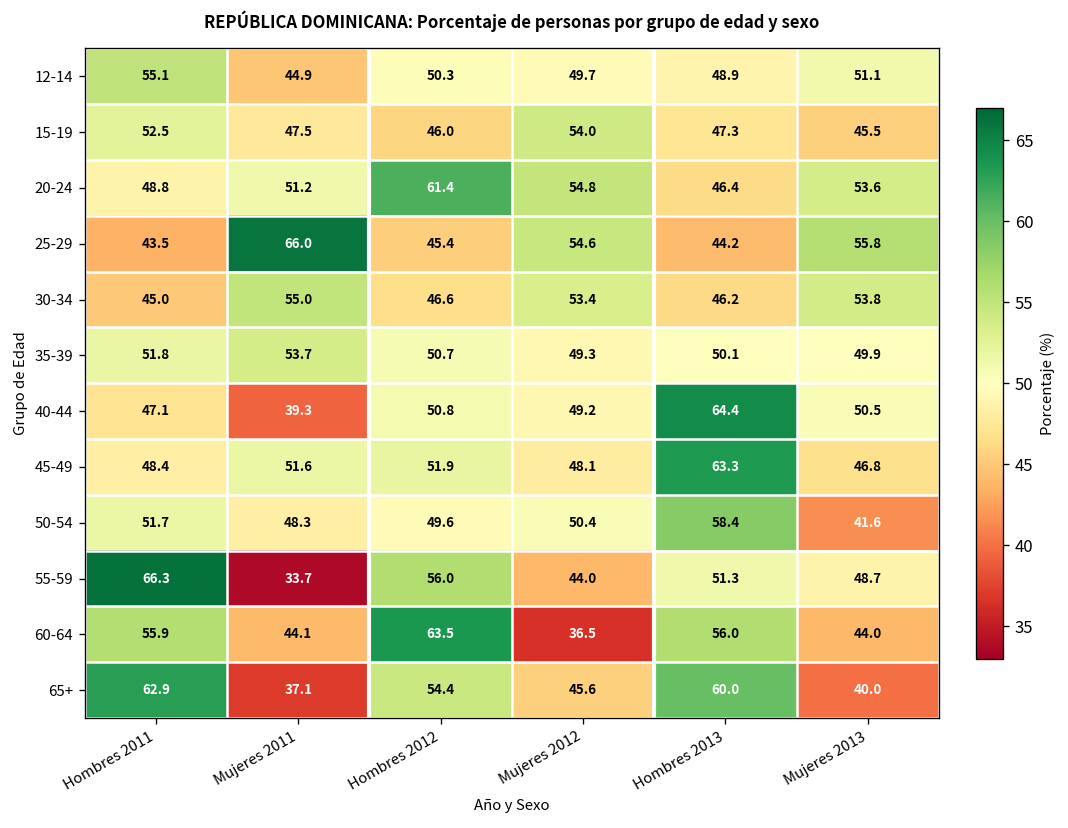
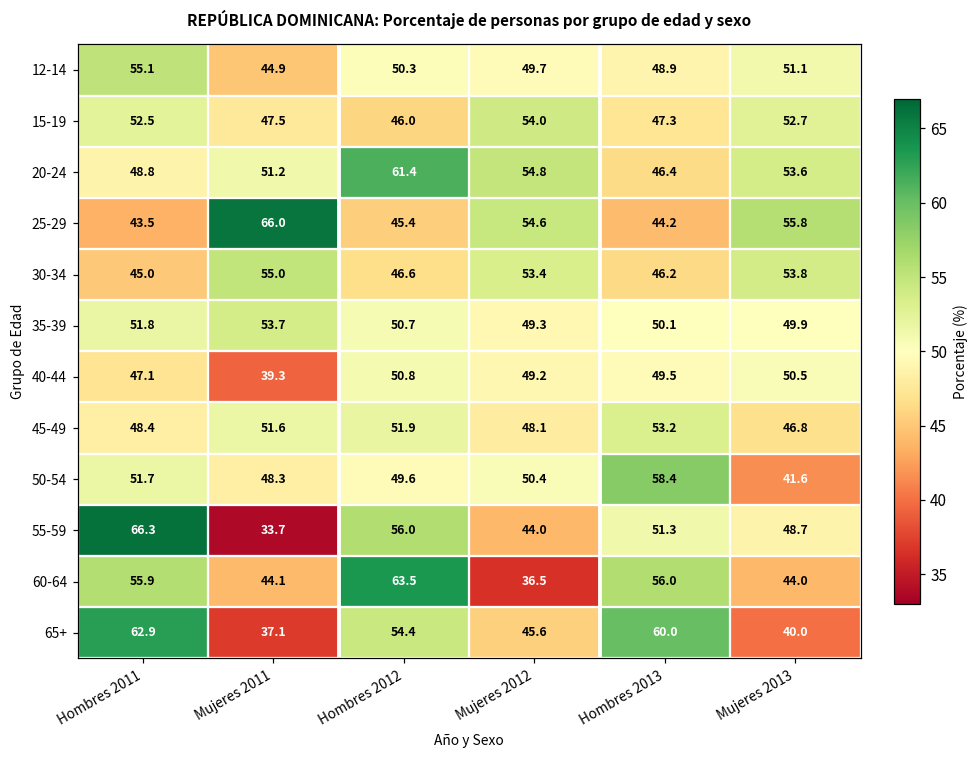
  {
    "12-14": {
      "Hombres 2011": 55.1,
      "Mujeres 2011": 44.9,
      "Hombres 2012": 50.3,
      "Mujeres 2012": 49.7,
      "Hombres 2013": 48.9,
      "Mujeres 2013": 51.1
    },
    "15-19": {
      "Hombres 2011": 52.5,
      "Mujeres 2011": 47.5,
      "Hombres 2012": 46.0,
      "Mujeres 2012": 54.0,
      "Hombres 2013": 47.3,
-     "Mujeres 2013": 45.5
+     "Mujeres 2013": 52.7
    },
    "20-24": {
      "Hombres 2011": 48.8,
      "Mujeres 2011": 51.2,
      "Hombres 2012": 61.4,
      "Mujeres 2012": 54.8,
      "Hombres 2013": 46.4,
      "Mujeres 2013": 53.6
    },
    "25-29": {
      "Hombres 2011": 43.5,
      "Mujeres 2011": 66.0,
      "Hombres 2012": 45.4,
      "Mujeres 2012": 54.6,
      "Hombres 2013": 44.2,
      "Mujeres 2013": 55.8
    },
    "30-34": {
      "Hombres 2011": 45.0,
      "Mujeres 2011": 55.0,
      "Hombres 2012": 46.6,
      "Mujeres 2012": 53.4,
      "Hombres 2013": 46.2,
      "Mujeres 2013": 53.8
    },
    "35-39": {
      "Hombres 2011": 51.8,
      "Mujeres 2011": 53.7,
      "Hombres 2012": 50.7,
      "Mujeres 2012": 49.3,
      "Hombres 2013": 50.1,
      "Mujeres 2013": 49.9
    },
    "40-44": {
      "Hombres 2011": 47.1,
      "Mujeres 2011": 39.3,
      "Hombres 2012": 50.8,
      "Mujeres 2012": 49.2,
-     "Hombres 2013": 64.4,
+     "Hombres 2013": 49.5,
      "Mujeres 2013": 50.5
    },
    "45-49": {
      "Hombres 2011": 48.4,
      "Mujeres 2011": 51.6,
      "Hombres 2012": 51.9,
      "Mujeres 2012": 48.1,
-     "Hombres 2013": 63.3,
+     "Hombres 2013": 53.2,
      "Mujeres 2013": 46.8
    },
    "50-54": {
      "Hombres 2011": 51.7,
      "Mujeres 2011": 48.3,
      "Hombres 2012": 49.6,
      "Mujeres 2012": 50.4,
      "Hombres 2013": 58.4,
      "Mujeres 2013": 41.6
    },
    "55-59": {
      "Hombres 2011": 66.3,
      "Mujeres 2011": 33.7,
      "Hombres 2012": 56.0,
      "Mujeres 2012": 44.0,
      "Hombres 2013": 51.3,
      "Mujeres 2013": 48.7
    },
    "60-64": {
      "Hombres 2011": 55.9,
      "Mujeres 2011": 44.1,
      "Hombres 2012": 63.5,
      "Mujeres 2012": 36.5,
      "Hombres 2013": 56.0,
      "Mujeres 2013": 44.0
    },
    "65+": {
      "Hombres 2011": 62.9,
      "Mujeres 2011": 37.1,
      "Hombres 2012": 54.4,
      "Mujeres 2012": 45.6,
      "Hombres 2013": 60.0,
      "Mujeres 2013": 40.0
    }
  }
